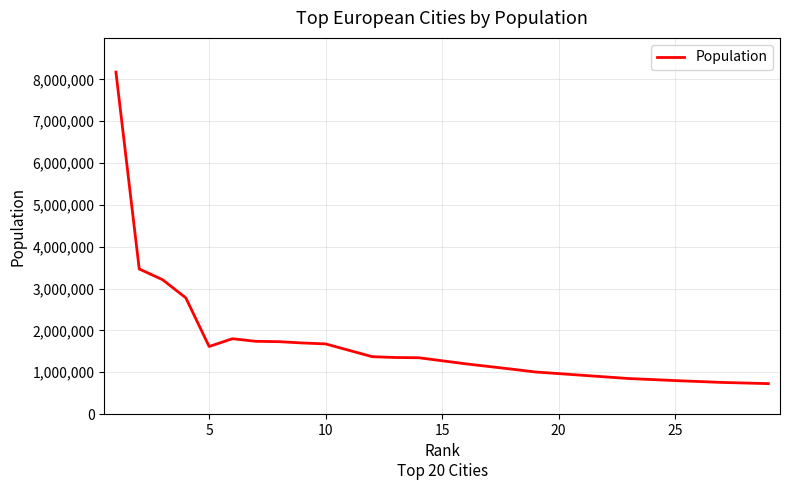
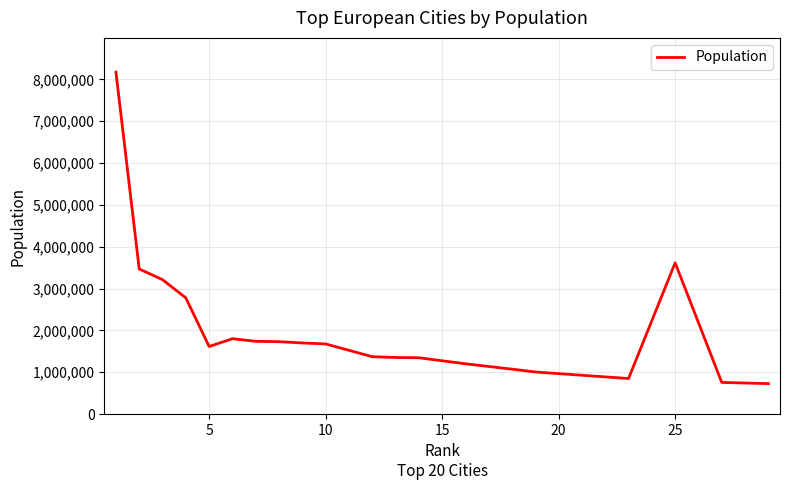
  {
    "5": "1,600,000",
    "10": "1,700,000",
-   "25": "800,000"
+   "25": "3,600,000"
  }
